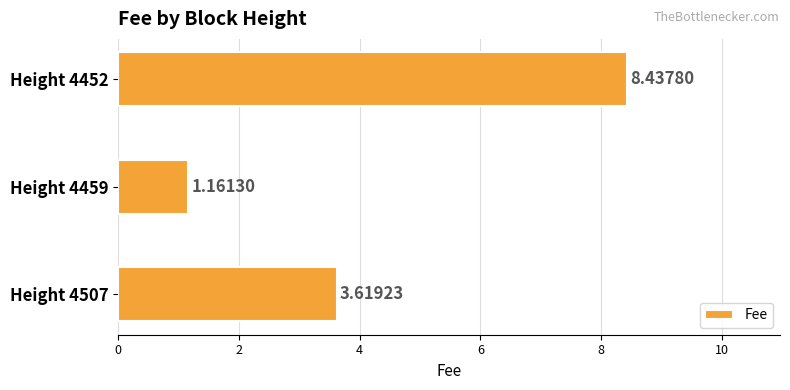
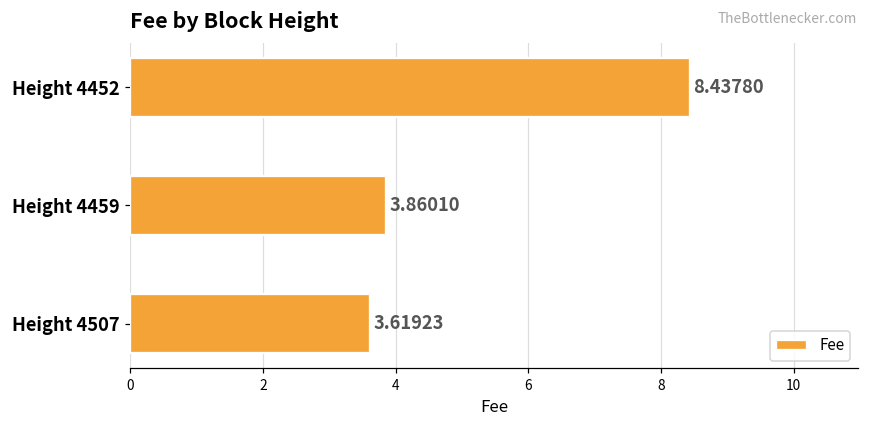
  {
    "Height 4452": 8.43780,
-   "Height 4459": 1.16130,
+   "Height 4459": 3.86010,
    "Height 4507": 3.61923
  }
